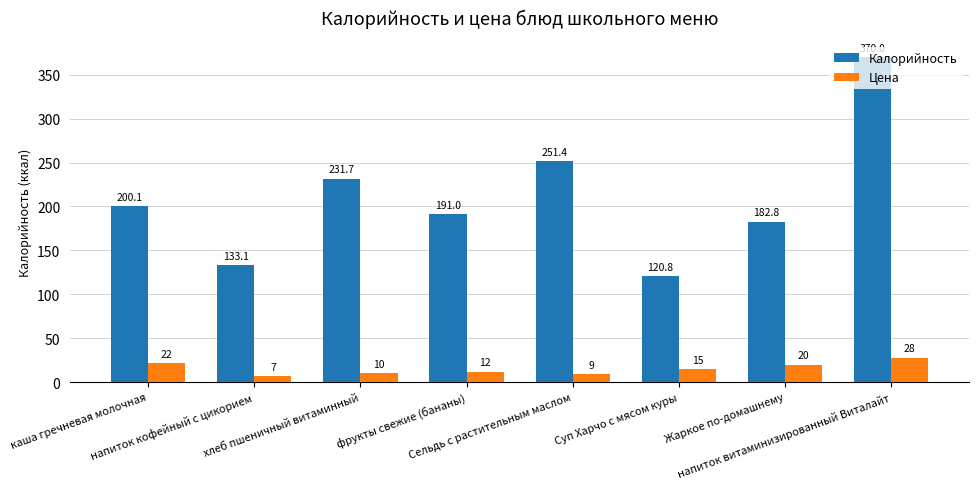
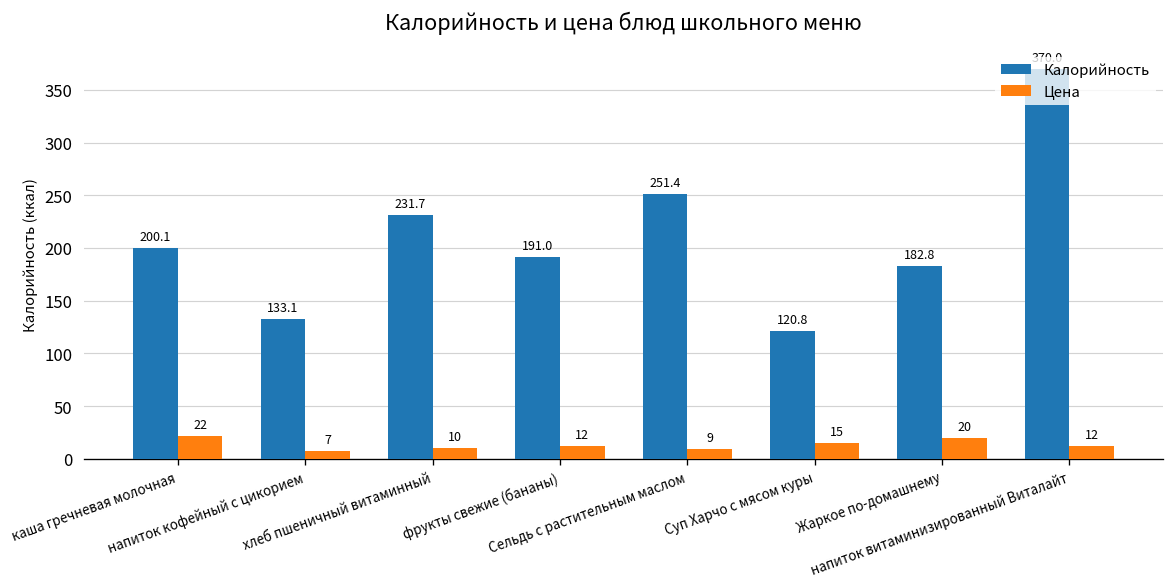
  {
    "Калорийность": {
      "каша гречневая молочная": 200.1,
      "напиток кофейный с цикорием": 133.1,
      "хлеб пшеничный витаминный": 231.7,
      "фрукты свежие (бананы)": 191.0,
      "Сельдь с растительным маслом": 251.4,
      "Суп Харчо с мясом куры": 120.8,
      "Жаркое по-домашнему": 182.8
    },
    "Цена": {
      "каша гречневая молочная": 22,
      "напиток кофейный с цикорием": 7,
      "хлеб пшеничный витаминный": 10,
      "фрукты свежие (бананы)": 12,
      "Сельдь с растительным маслом": 9,
      "Суп Харчо с мясом куры": 15,
      "Жаркое по-домашнему": 20,
-     "напиток витаминизированный Виталайт": 28
+     "напиток витаминизированный Виталайт": 12
    }
  }
